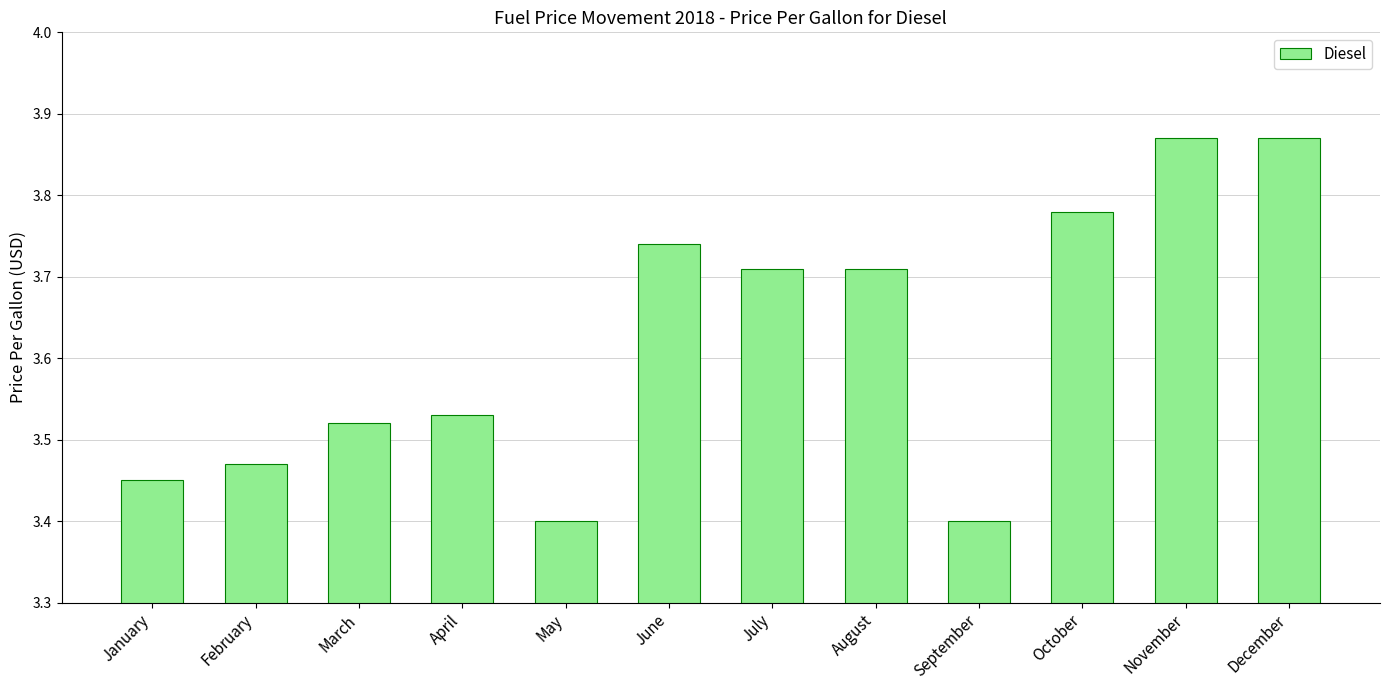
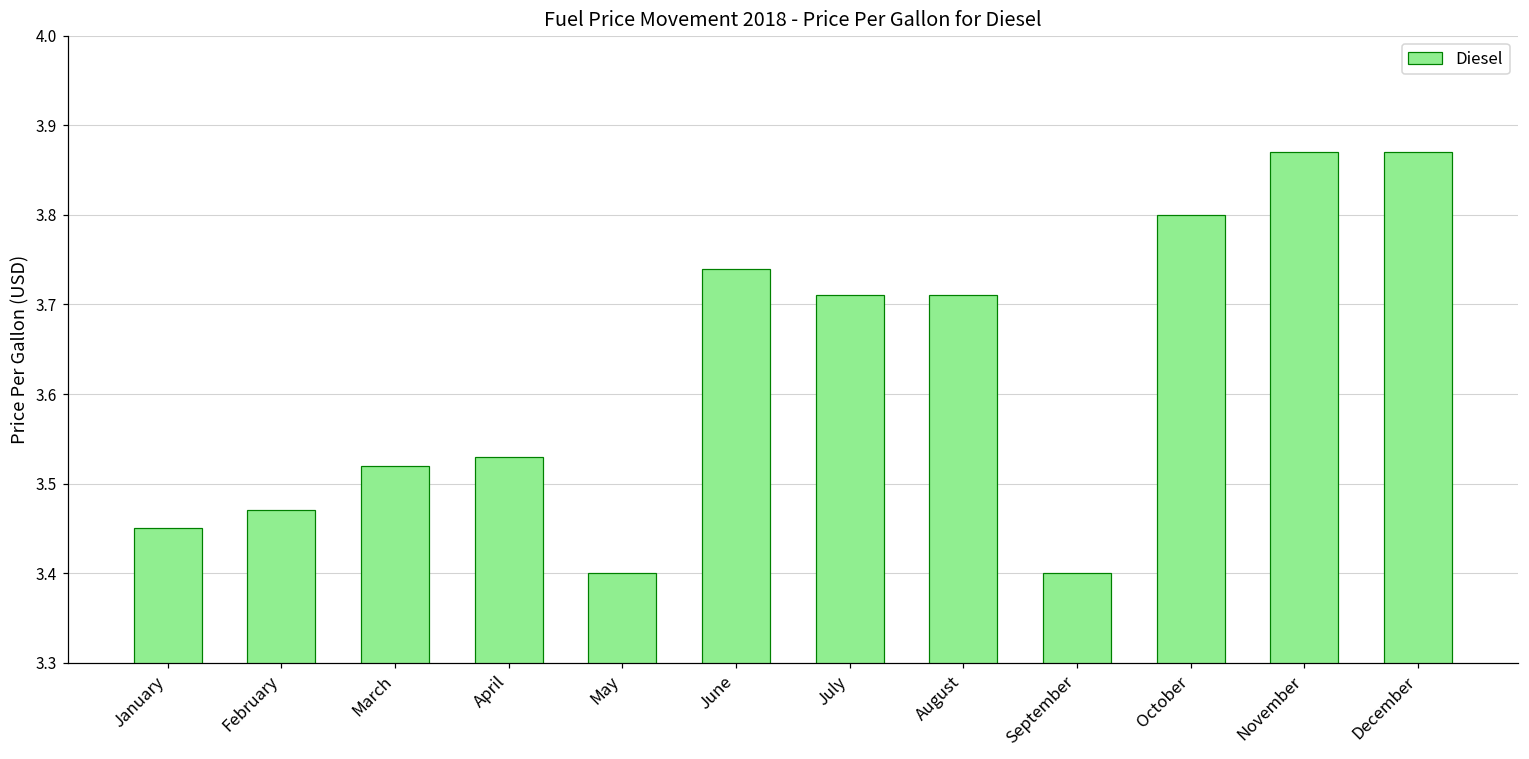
  {
    "January": 3.45,
    "February": 3.47,
    "March": 3.52,
    "April": 3.53,
    "May": 3.40,
    "June": 3.74,
    "July": 3.71,
    "August": 3.71,
    "September": 3.40,
-   "October": 3.78,
+   "October": 3.80,
    "November": 3.87,
    "December": 3.87
  }
